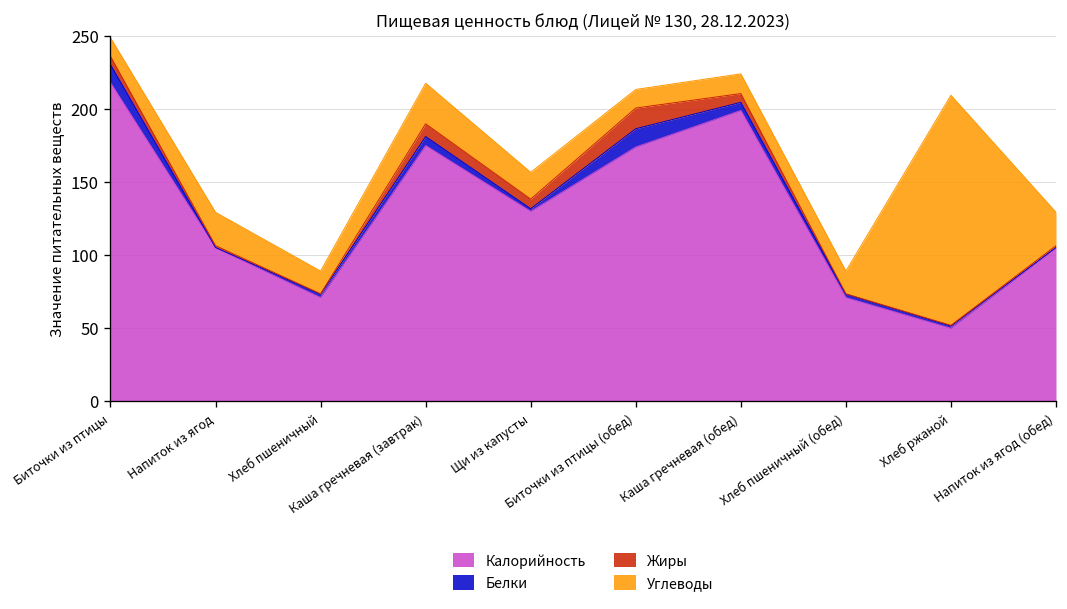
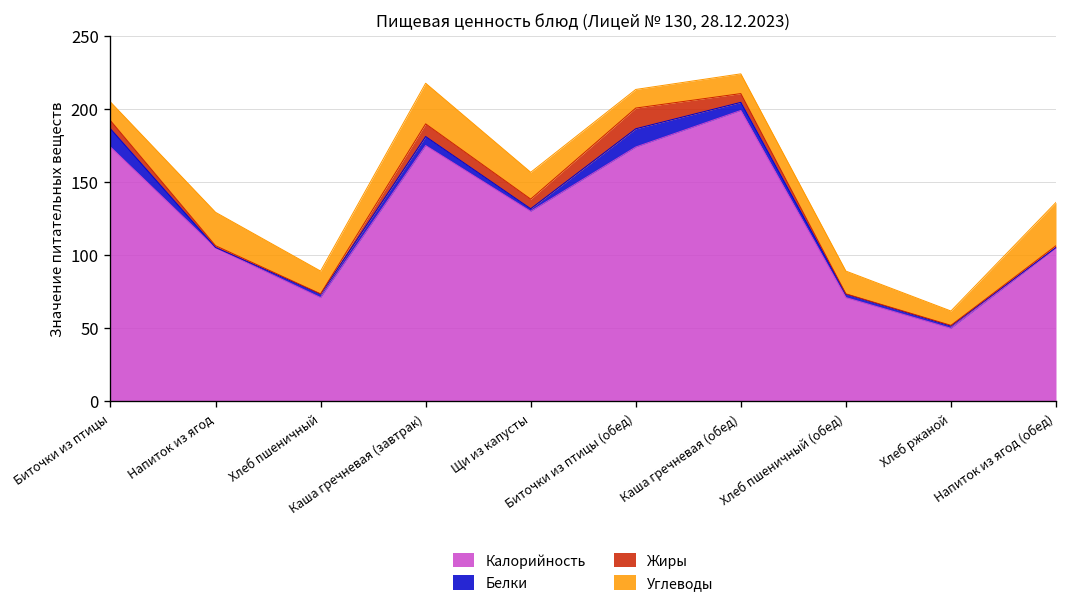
  {
    "Калорийность": {
-     "Биточки из птицы": 218,
+     "Биточки из птицы": 174,
      "Хлеб пшеничный": 71,
      "Каша гречневая (завтрак)": 175,
      "Биточки из птицы (обед)": 174,
      "Каша гречневая (обед)": 199,
      "Хлеб пшеничный (обед)": 71
    },
    "Белки": {
      "Биточки из птицы": 12,
      "Каша гречневая (завтрак)": 6,
      "Биточки из птицы (обед)": 12,
      "Каша гречневая (обед)": 6
    },
    "Жиры": {
      "Биточки из птицы": 6,
      "Каша гречневая (завтрак)": 9,
      "Щи из капусты": 7,
      "Биточки из птицы (обед)": 14,
      "Каша гречневая (обед)": 6
    },
    "Углеводы": {
      "Биточки из птицы": 13,
      "Напиток из ягод": 23,
      "Хлеб пшеничный": 16,
      "Каша гречневая (завтрак)": 28,
      "Щи из капусты": 18,
      "Биточки из птицы (обед)": 13,
      "Каша гречневая (обед)": 14,
      "Хлеб пшеничный (обед)": 16,
-     "Хлеб ржаной": 157,
-     "Напиток из ягод (обед)": 23
+     "Хлеб ржаной": 10,
+     "Напиток из ягод (обед)": 30
    }
  }
